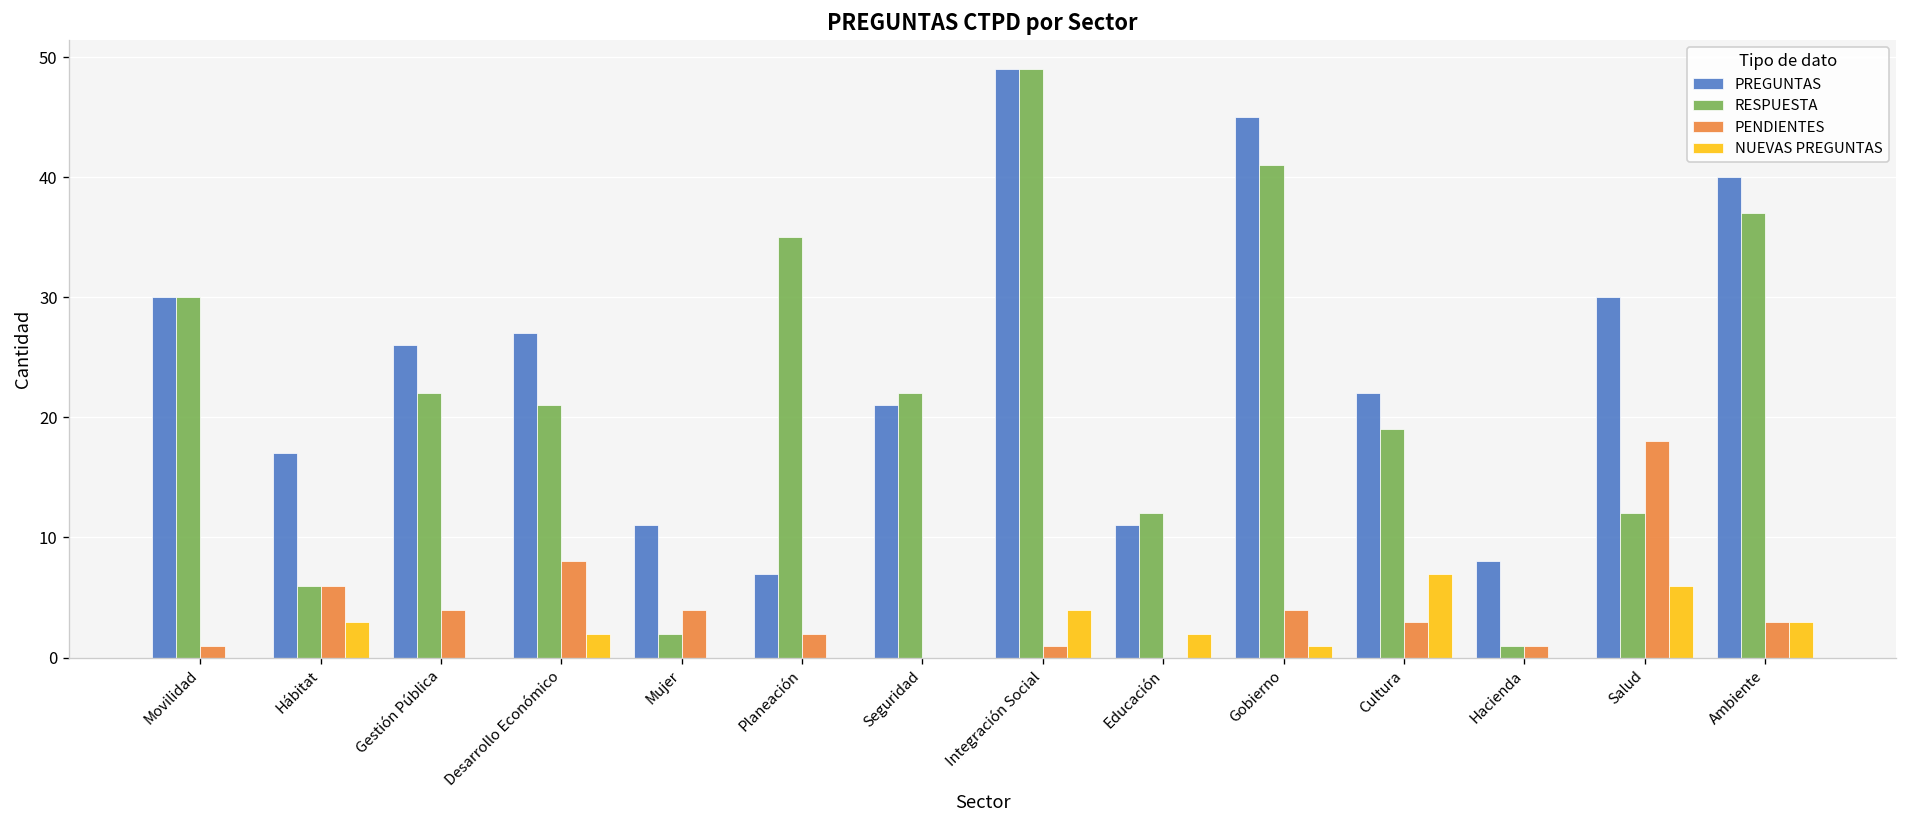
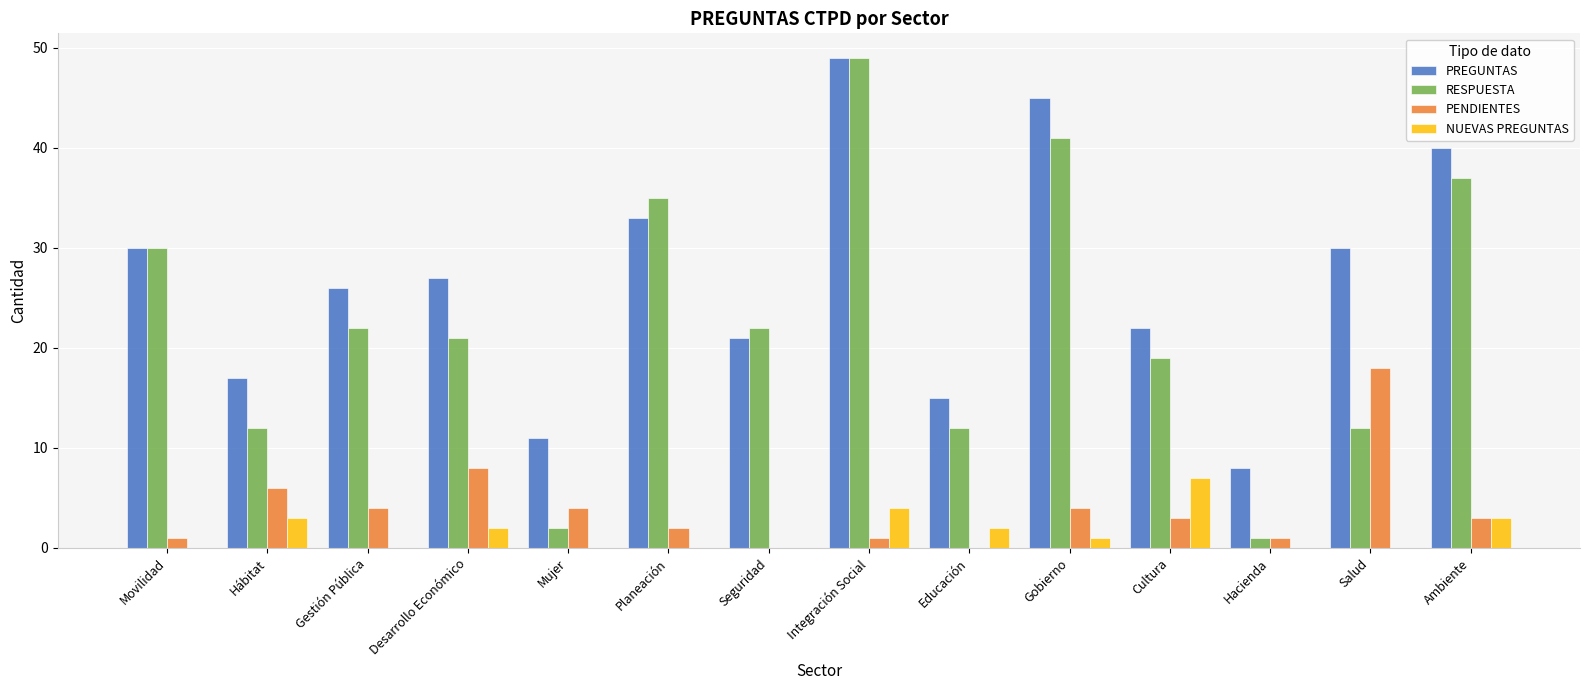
  {
    "PREGUNTAS": {
      "Movilidad": 30,
      "Hábitat": 17,
      "Gestión Pública": 26,
      "Desarrollo Económico": 27,
      "Mujer": 11,
-     "Planeación": 7,
+     "Planeación": 33,
      "Seguridad": 21,
      "Integración Social": 49,
-     "Educación": 11,
+     "Educación": 15,
      "Gobierno": 45,
      "Cultura": 22,
      "Hacienda": 8,
      "Salud": 30,
      "Ambiente": 40
    },
    "RESPUESTA": {
      "Movilidad": 30,
-     "Hábitat": 6,
+     "Hábitat": 12,
      "Gestión Pública": 22,
      "Desarrollo Económico": 21,
      "Mujer": 2,
      "Planeación": 35,
      "Seguridad": 22,
      "Integración Social": 49,
      "Educación": 12,
      "Gobierno": 41,
      "Cultura": 19,
      "Hacienda": 1,
      "Salud": 12,
      "Ambiente": 37
    },
    "PENDIENTES": {
      "Movilidad": 1,
      "Hábitat": 6,
      "Gestión Pública": 4,
      "Desarrollo Económico": 8,
      "Mujer": 4,
      "Planeación": 2,
      "Seguridad": 0,
      "Integración Social": 1,
      "Educación": 0,
      "Gobierno": 4,
      "Cultura": 3,
      "Hacienda": 1,
      "Salud": 18,
      "Ambiente": 3
    },
    "NUEVAS PREGUNTAS": {
      "Movilidad": 0,
      "Hábitat": 3,
      "Gestión Pública": 0,
      "Desarrollo Económico": 2,
      "Mujer": 0,
      "Planeación": 0,
      "Seguridad": 0,
      "Integración Social": 4,
      "Educación": 2,
      "Gobierno": 1,
      "Cultura": 7,
      "Hacienda": 0,
-     "Salud": 6,
+     "Salud": 0,
      "Ambiente": 3
    }
  }
